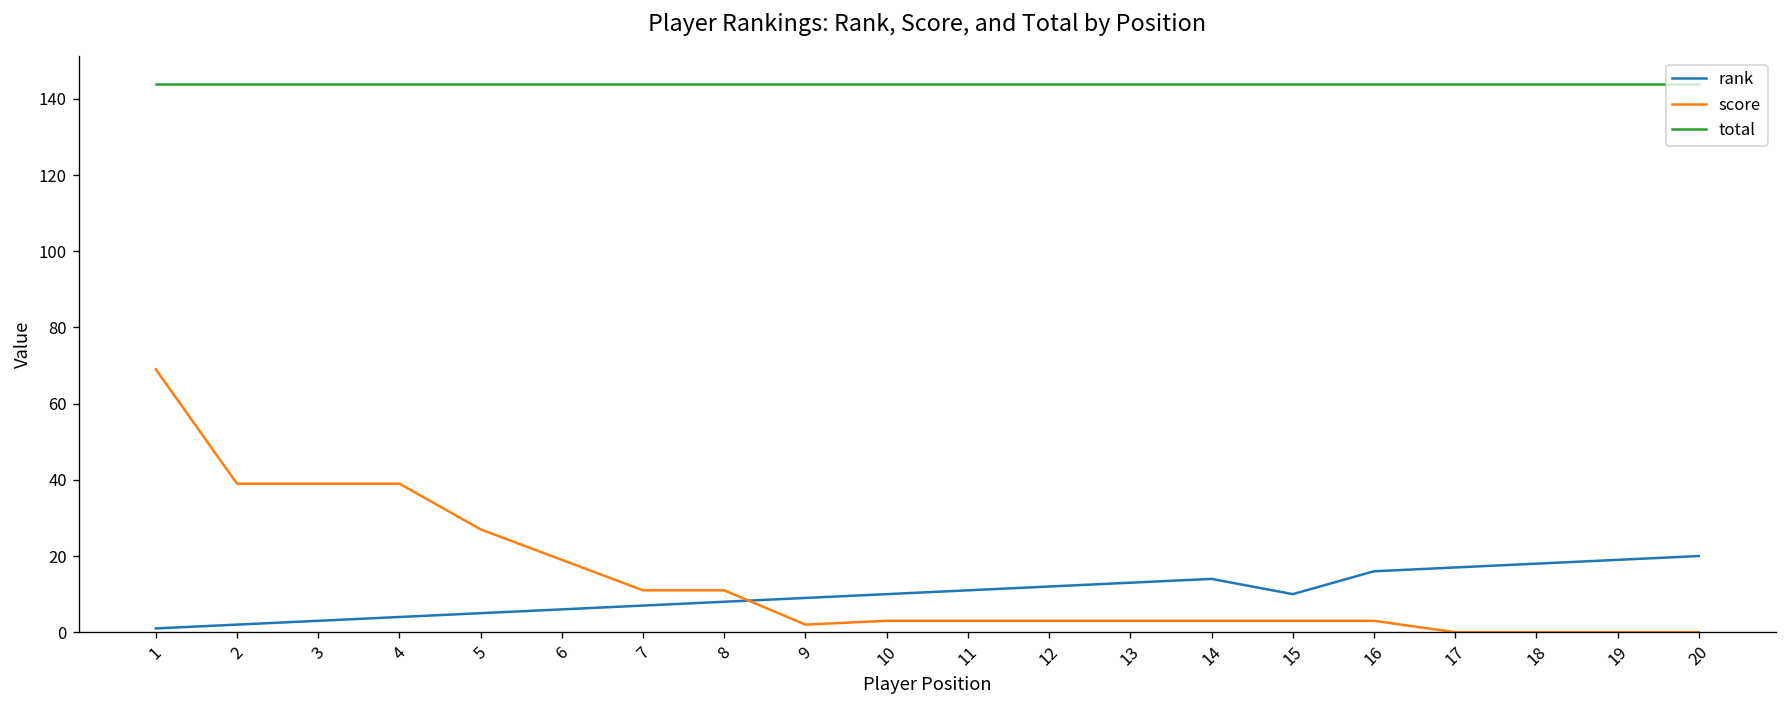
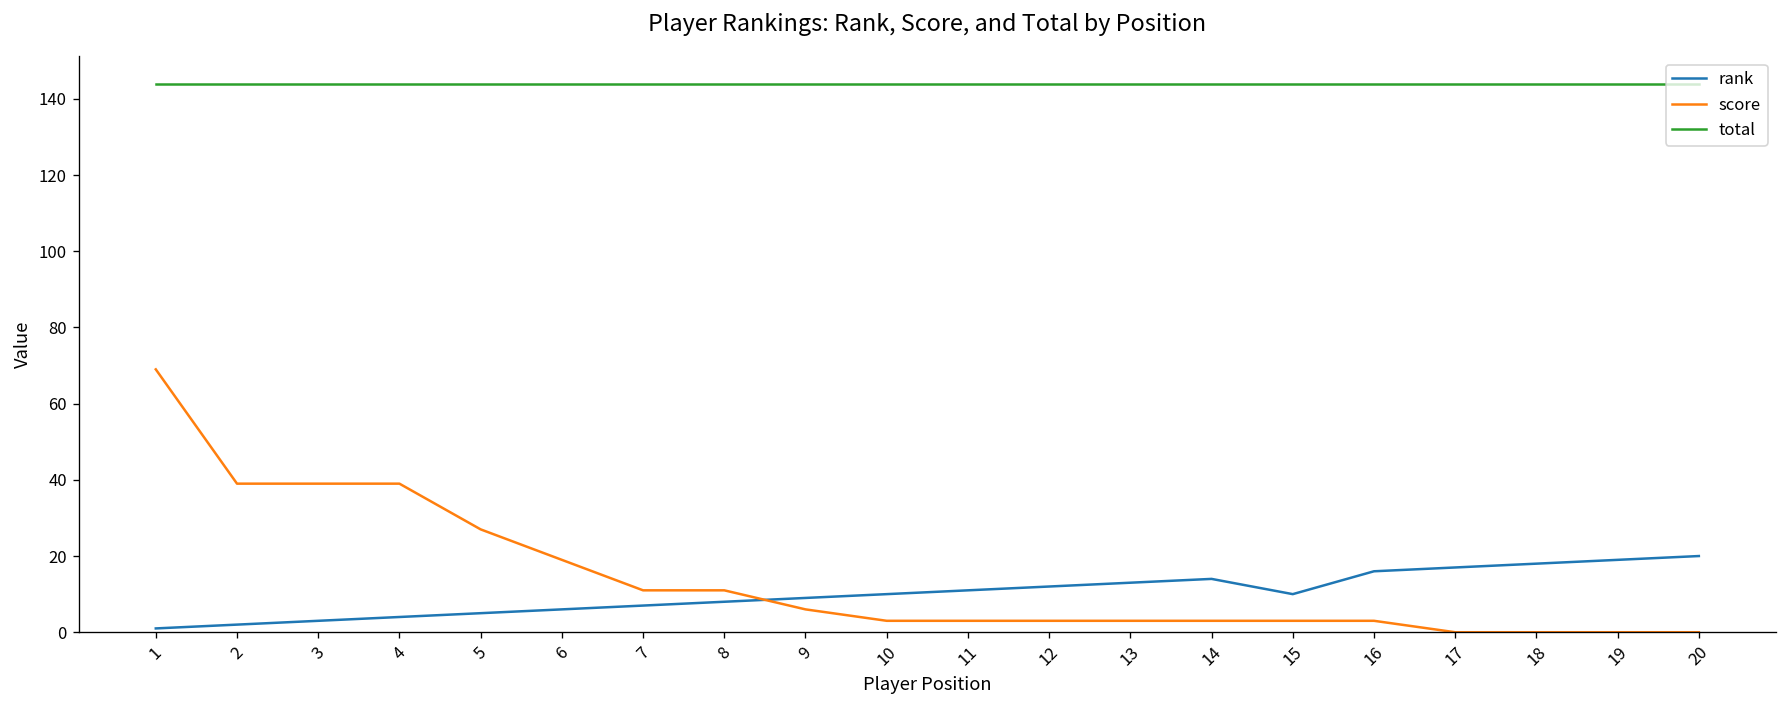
  {
    "rank": {
      "1": 1,
      "2": 2,
      "3": 3,
      "4": 4,
      "5": 5,
      "6": 6,
      "7": 7,
      "8": 8,
      "9": 9,
      "10": 10,
      "11": 11,
      "12": 12,
      "13": 13,
      "14": 14,
      "15": 10,
      "16": 16,
      "17": 17,
      "18": 18,
      "19": 19,
      "20": 20
    },
    "score": {
      "1": 69,
      "2": 39,
      "3": 39,
      "4": 39,
      "5": 27,
      "6": 19,
      "7": 11,
      "8": 11,
-     "9": 2,
+     "9": 6,
      "10": 3,
      "11": 3,
      "12": 3,
      "13": 3,
      "14": 3,
      "15": 3,
      "16": 3,
      "17": 0,
      "18": 0,
      "19": 0,
      "20": 0
    },
    "total": {
      "1": 144,
      "2": 144,
      "3": 144,
      "4": 144,
      "5": 144,
      "6": 144,
      "7": 144,
      "8": 144,
      "9": 144,
      "10": 144,
      "11": 144,
      "12": 144,
      "13": 144,
      "14": 144,
      "15": 144,
      "16": 144,
      "17": 144,
      "18": 144,
      "19": 144
    }
  }
